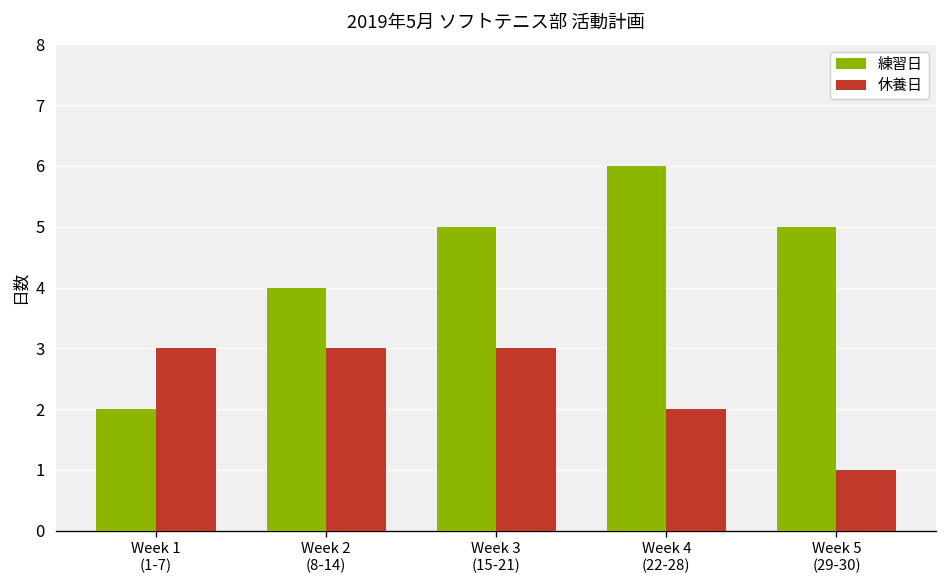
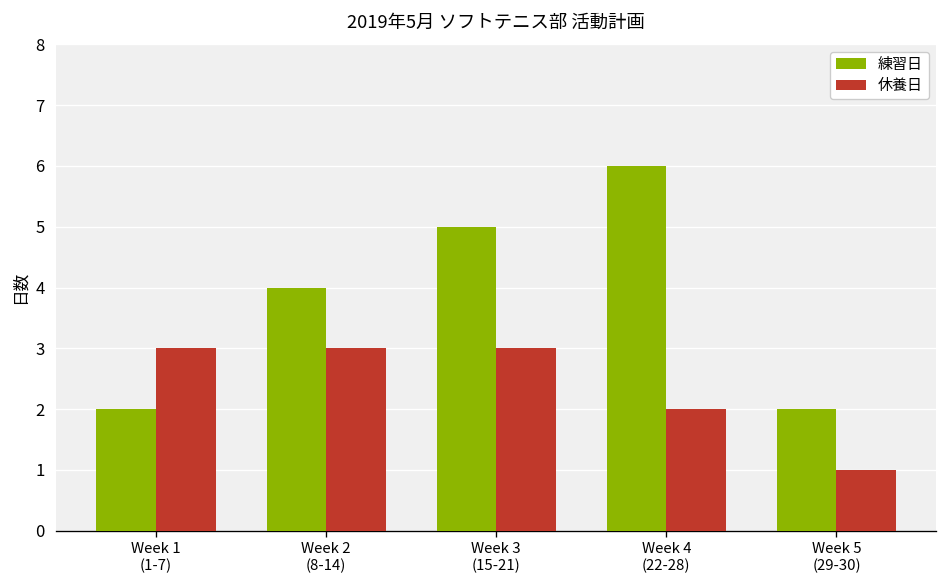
  {
    "練習日": {
      "Week 1 (1-7)": 2,
      "Week 2 (8-14)": 4,
      "Week 3 (15-21)": 5,
      "Week 4 (22-28)": 6,
-     "Week 5 (29-30)": 5
+     "Week 5 (29-30)": 2
    },
    "休養日": {
      "Week 1 (1-7)": 3,
      "Week 2 (8-14)": 3,
      "Week 3 (15-21)": 3,
      "Week 4 (22-28)": 2,
      "Week 5 (29-30)": 1
    }
  }
